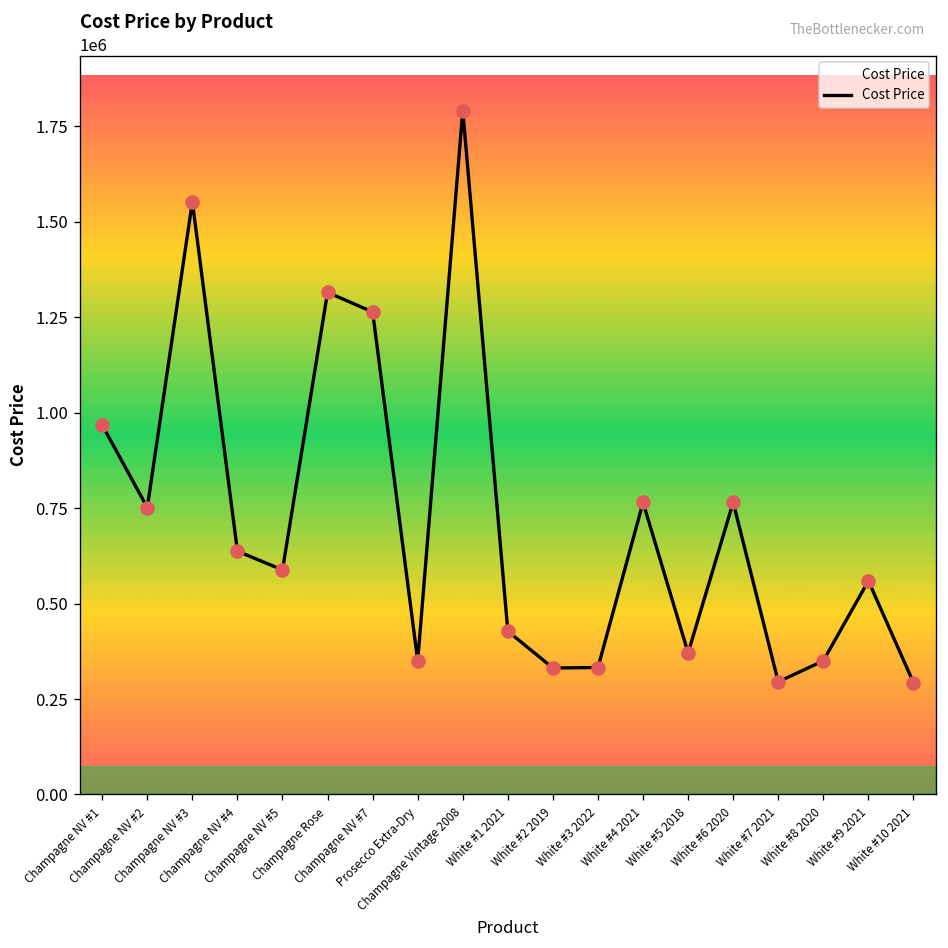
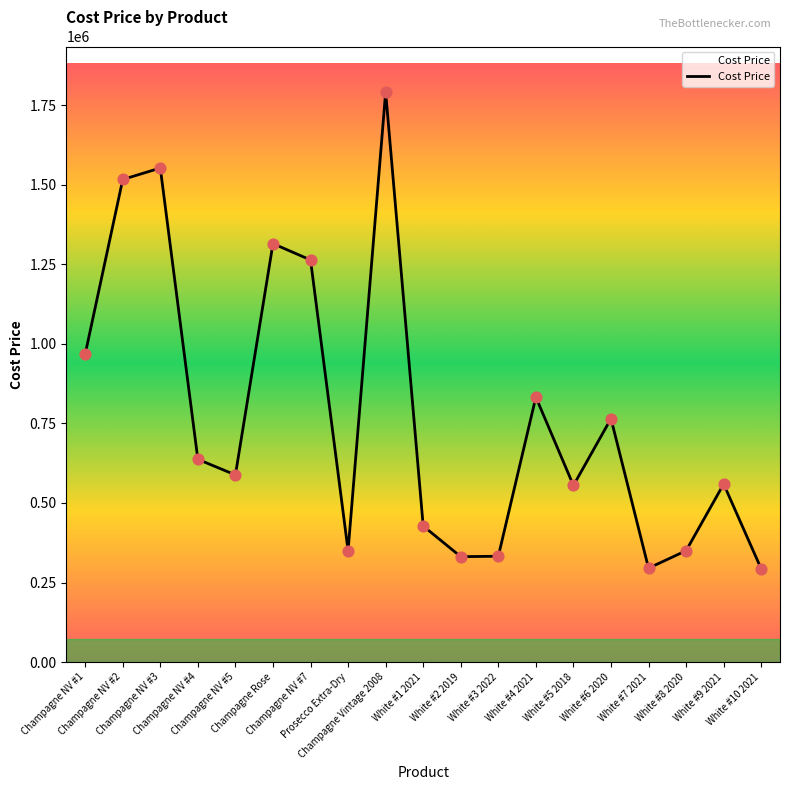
  {
    "Champagne NV #1": 970000,
-   "Champagne NV #2": 750000,
+   "Champagne NV #2": 1520000,
    "Champagne NV #3": 1550000,
    "Champagne NV #4": 640000,
    "Champagne NV #5": 590000,
    "Champagne Rose": 1310000,
    "Champagne NV #7": 1260000,
    "Prosecco Extra-Dry": 350000,
    "Champagne Vintage 2008": 1790000,
    "White #1 2021": 430000,
    "White #2 2019": 330000,
    "White #3 2022": 330000,
-   "White #4 2021": 760000,
-   "White #5 2018": 370000,
+   "White #4 2021": 830000,
+   "White #5 2018": 560000,
    "White #6 2020": 770000,
    "White #7 2021": 300000,
    "White #8 2020": 350000,
    "White #9 2021": 560000,
    "White #10 2021": 290000
  }
